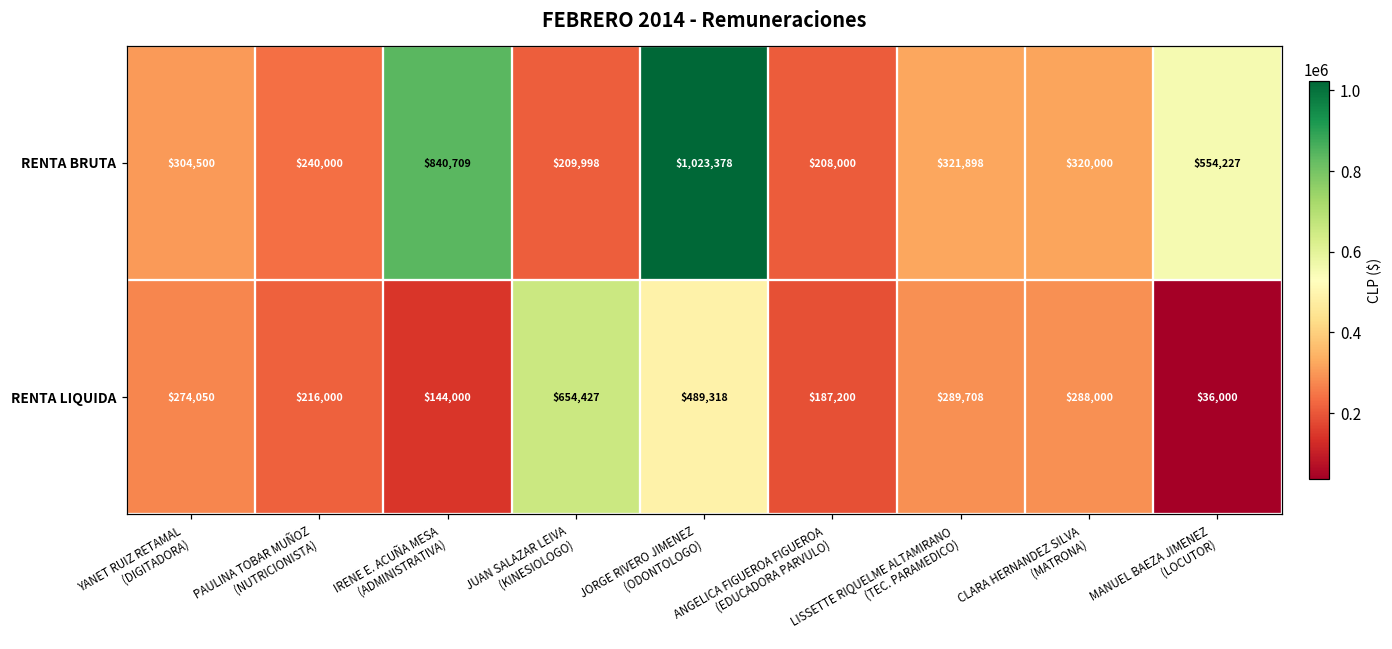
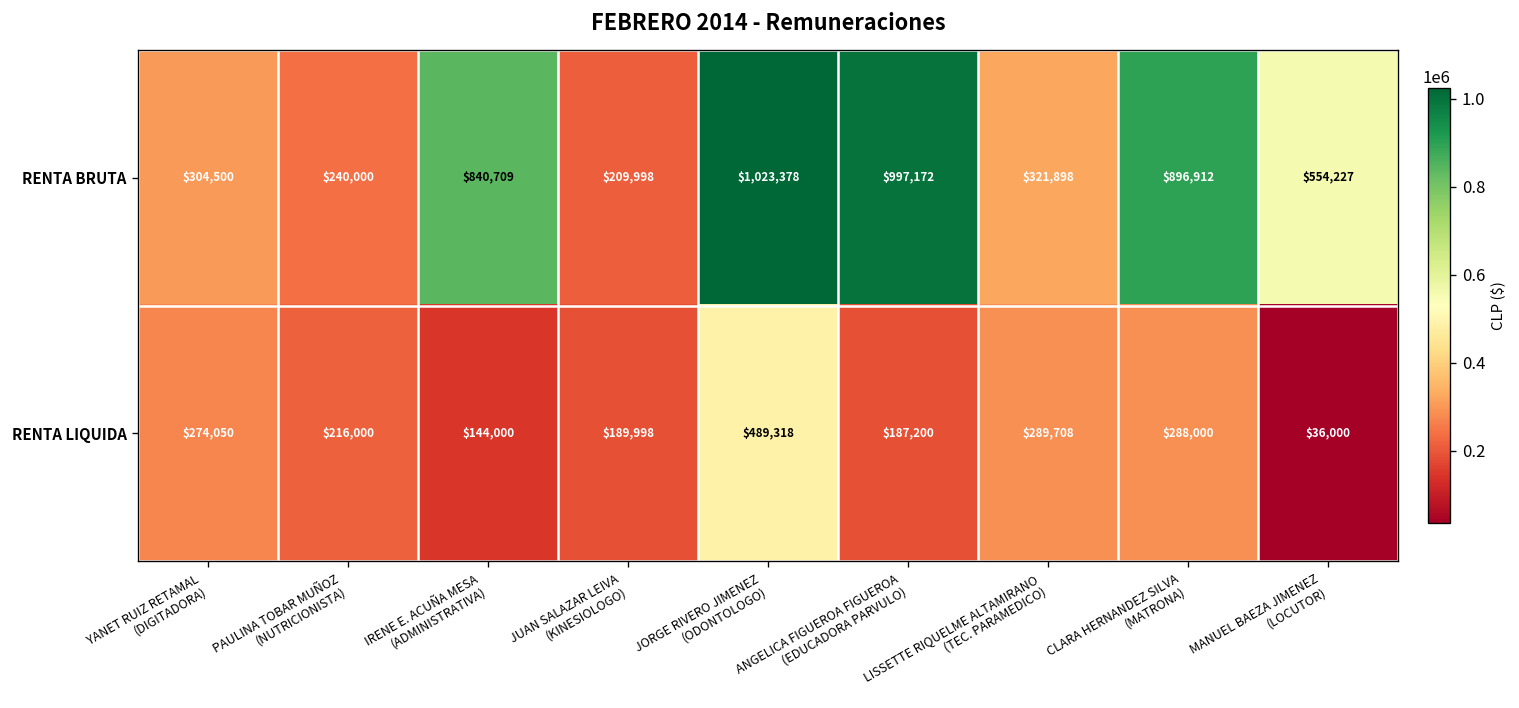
  {
    "RENTA BRUTA": {
      "YANET RUIZ RETAMAL (DIGITADORA)": "$304,500",
      "PAULINA TOBAR MUÑOZ (NUTRICIONISTA)": "$240,000",
      "IRENE E. ACUÑA MESA (ADMINISTRATIVA)": "$840,709",
      "JUAN SALAZAR LEIVA (KINESIOLOGO)": "$209,998",
      "JORGE RIVERO JIMENEZ (ODONTOLOGO)": "$1,023,378",
-     "ANGELICA FIGUEROA FIGUEROA (EDUCADORA PARVULO)": "$208,000",
+     "ANGELICA FIGUEROA FIGUEROA (EDUCADORA PARVULO)": "$997,172",
      "LISSETTE RIQUELME ALTAMIRANO (TEC. PARAMEDICO)": "$321,898",
-     "CLARA HERNANDEZ SILVA (MATRONA)": "$320,000",
+     "CLARA HERNANDEZ SILVA (MATRONA)": "$896,912",
      "MANUEL BAEZA JIMENEZ (LOCUTOR)": "$554,227"
    },
    "RENTA LIQUIDA": {
      "YANET RUIZ RETAMAL (DIGITADORA)": "$274,050",
      "PAULINA TOBAR MUÑOZ (NUTRICIONISTA)": "$216,000",
      "IRENE E. ACUÑA MESA (ADMINISTRATIVA)": "$144,000",
-     "JUAN SALAZAR LEIVA (KINESIOLOGO)": "$654,427",
+     "JUAN SALAZAR LEIVA (KINESIOLOGO)": "$189,998",
      "JORGE RIVERO JIMENEZ (ODONTOLOGO)": "$489,318",
      "ANGELICA FIGUEROA FIGUEROA (EDUCADORA PARVULO)": "$187,200",
      "LISSETTE RIQUELME ALTAMIRANO (TEC. PARAMEDICO)": "$289,708",
      "CLARA HERNANDEZ SILVA (MATRONA)": "$288,000",
      "MANUEL BAEZA JIMENEZ (LOCUTOR)": "$36,000"
    }
  }
